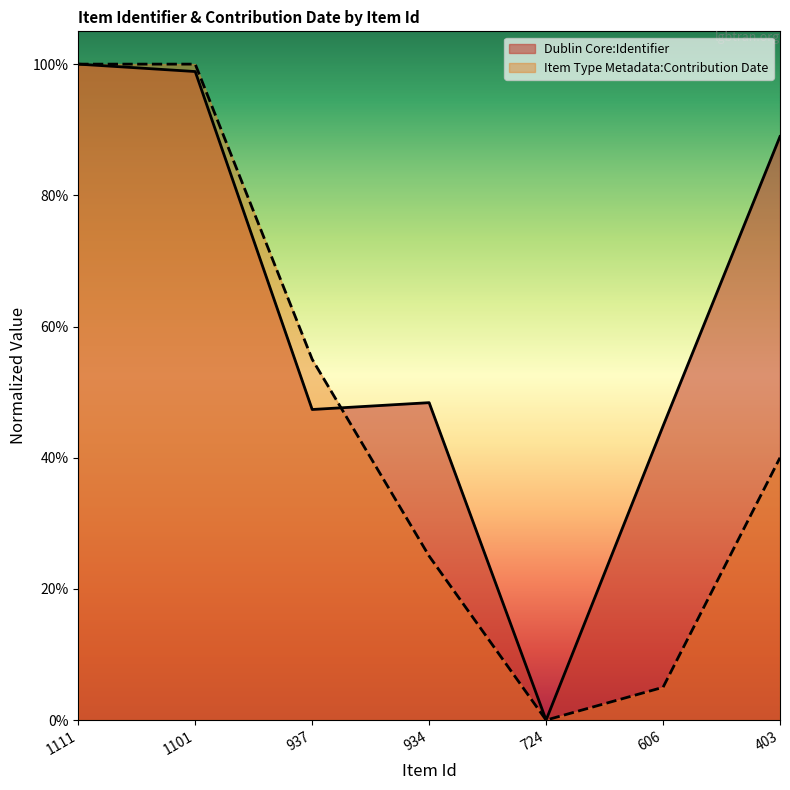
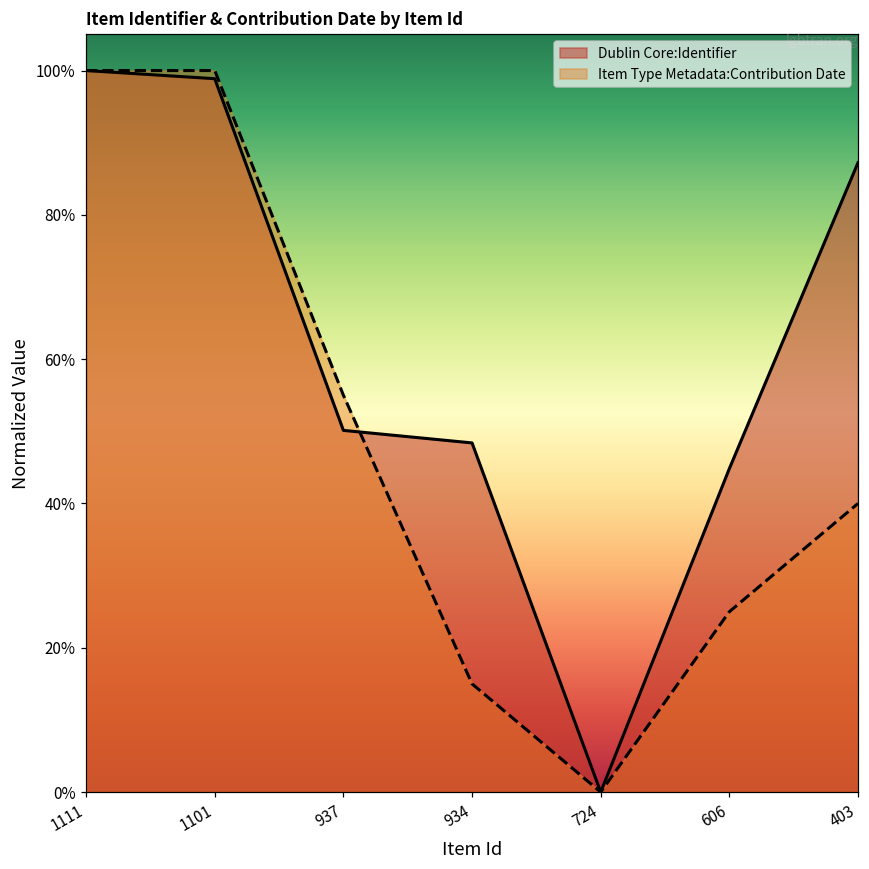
  {
    "Dublin Core:Identifier": {
      "1101": "99%",
-     "937": "47%",
+     "937": "50%",
      "934": "48%",
      "606": "45%",
-     "403": "89%"
+     "403": "87%"
    },
    "Item Type Metadata:Contribution Date": {
      "1101": "100%",
      "937": "55%",
-     "934": "25%",
-     "606": "5%",
+     "934": "15%",
+     "606": "25%",
      "403": "40%"
    }
  }
